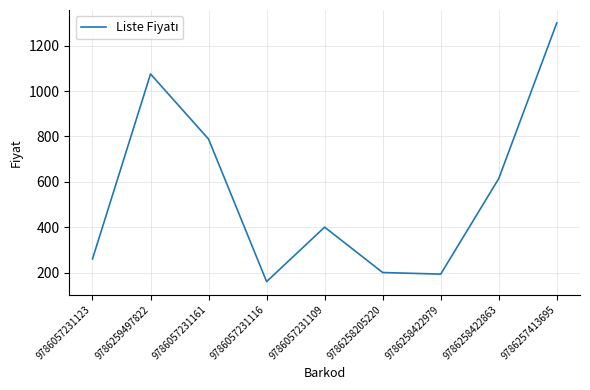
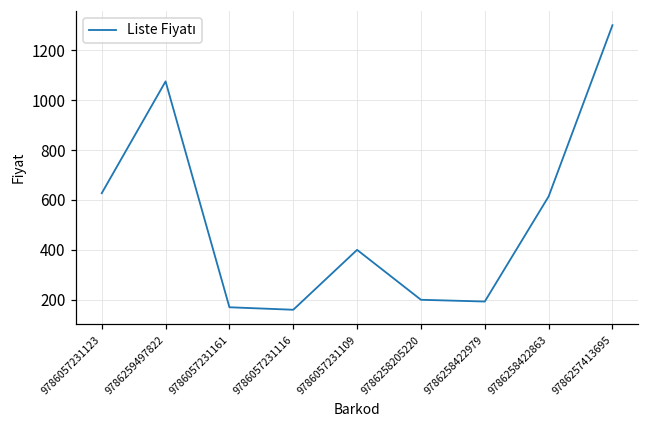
  {
-   "9786057231123": 260,
+   "9786057231123": 630,
    "9786259497822": 1080,
-   "9786057231161": 790,
+   "9786057231161": 170,
    "9786057231116": 160,
    "9786057231109": 400,
    "9786258205220": 200,
    "9786258422979": 190,
    "9786258422863": 610,
    "9786257413695": 1300
  }
